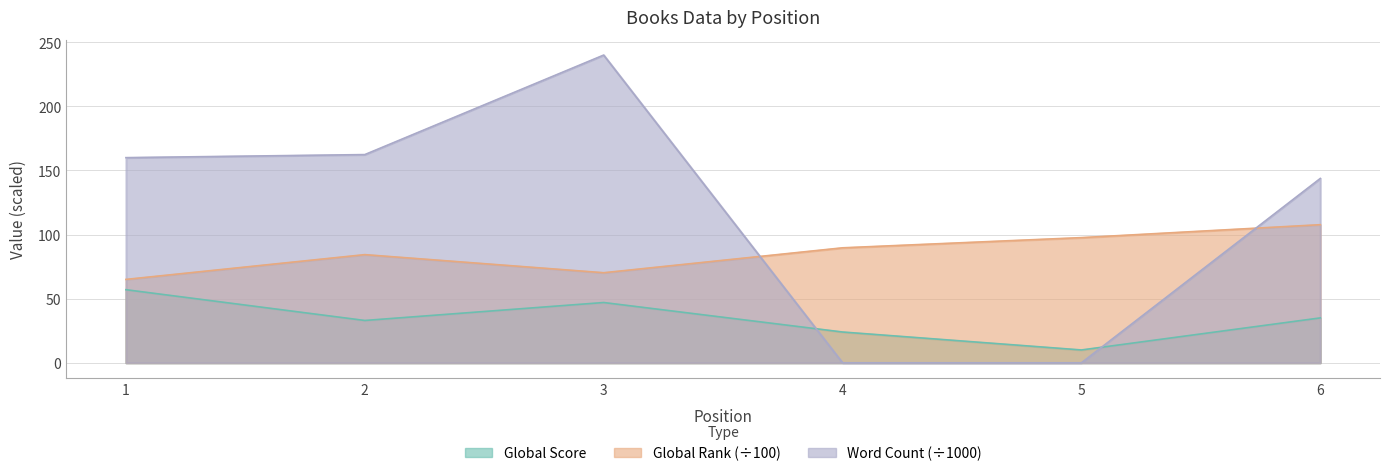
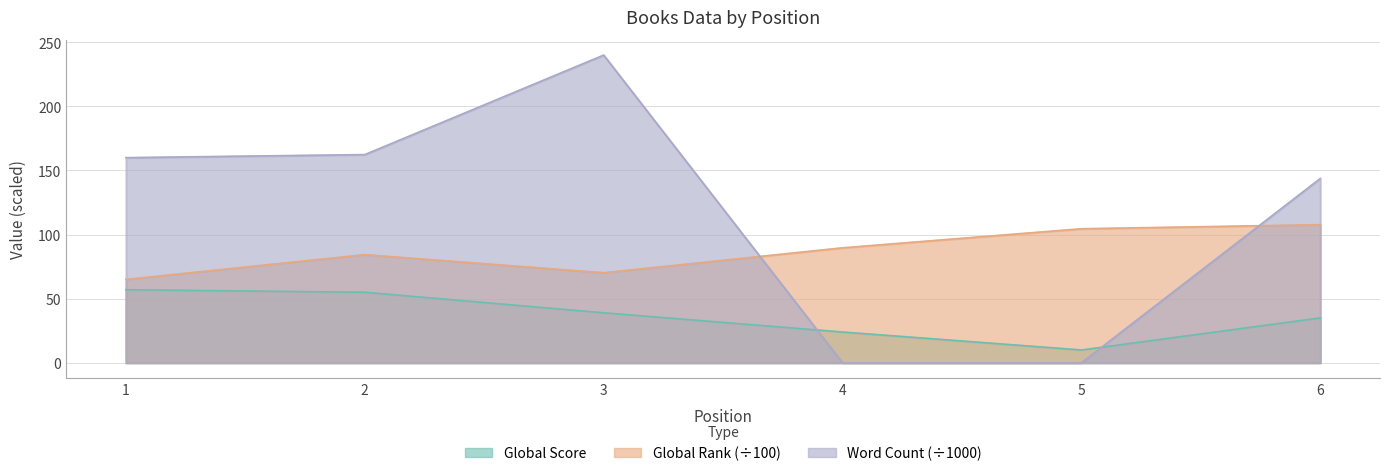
  {
    "Global Score": {
      "1": 57,
-     "2": 33,
-     "3": 47,
+     "2": 55,
+     "3": 39,
      "4": 24,
      "5": 10,
      "6": 35
    },
    "Global Rank (÷100)": {
      "1": 65,
      "2": 84,
      "3": 70,
      "4": 90,
-     "5": 98,
+     "5": 105,
      "6": 108
    },
    "Word Count (÷1000)": {
      "1": 160,
      "2": 162,
      "3": 240,
      "4": 0,
      "5": 0,
      "6": 144
    }
  }
